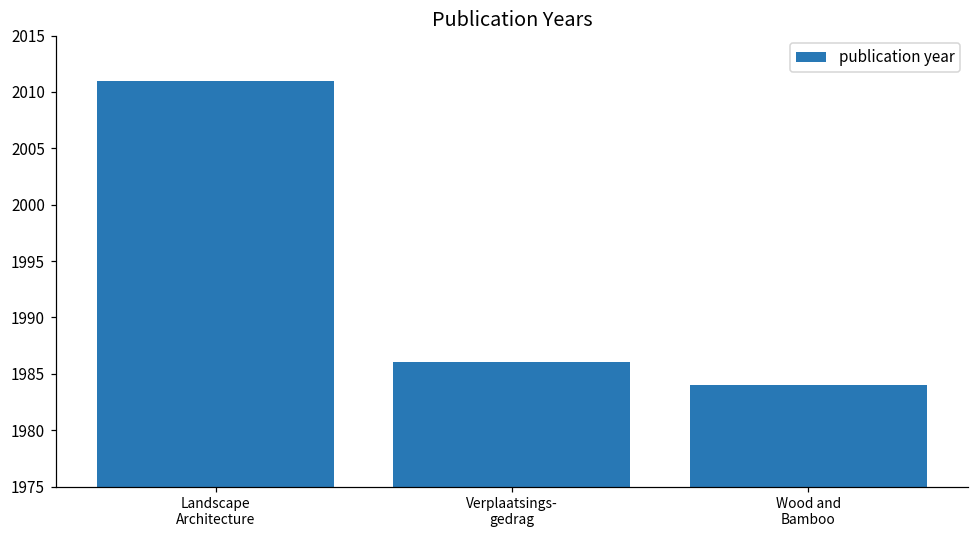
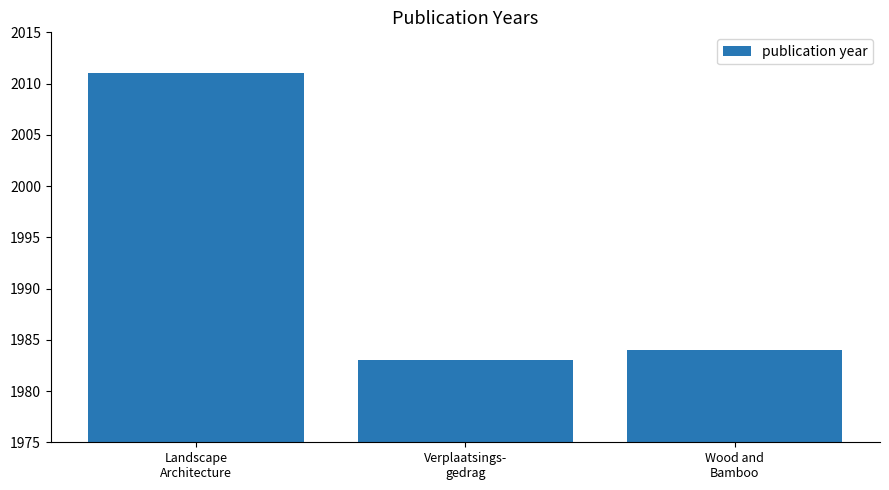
  {
    "Landscape Architecture": 2011,
-   "Verplaatsings- gedrag": 1986,
+   "Verplaatsings- gedrag": 1983,
    "Wood and Bamboo": 1984
  }
